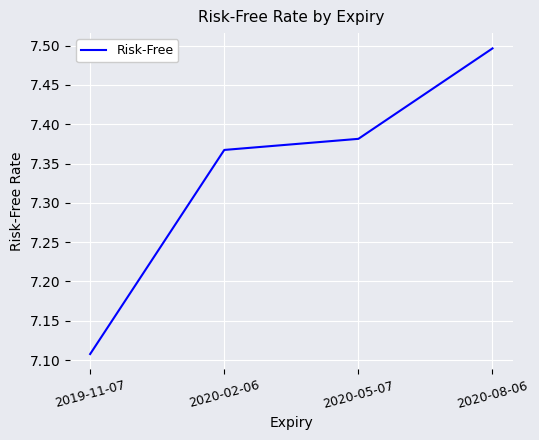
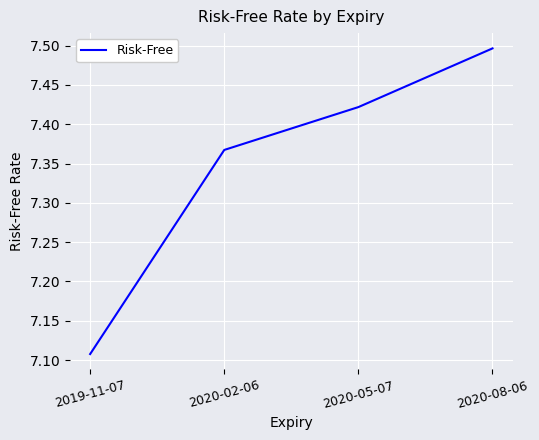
  {
    "2019-11-07": 7.11,
    "2020-02-06": 7.37,
-   "2020-05-07": 7.38,
+   "2020-05-07": 7.42,
    "2020-08-06": 7.50
  }
